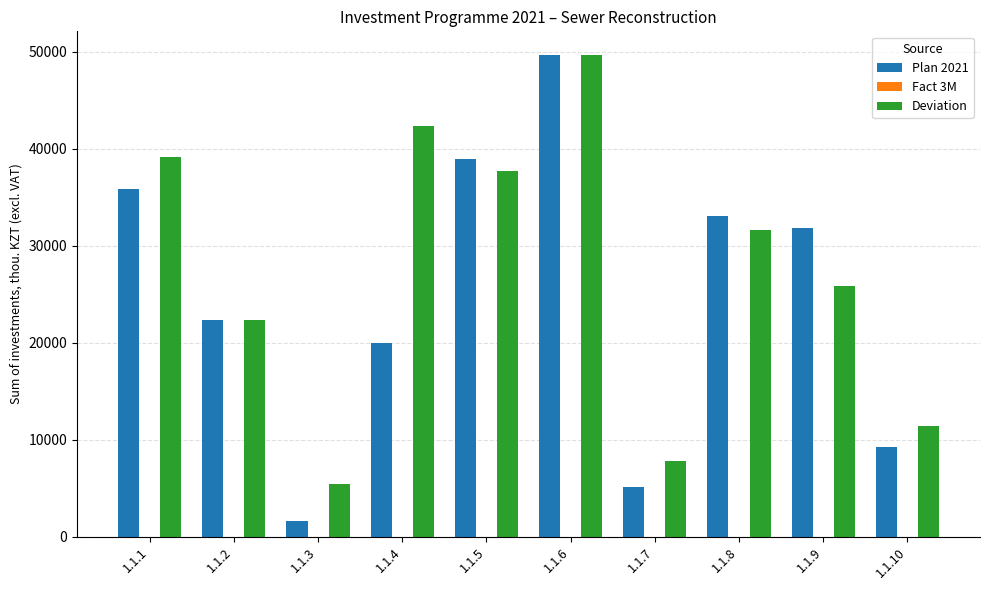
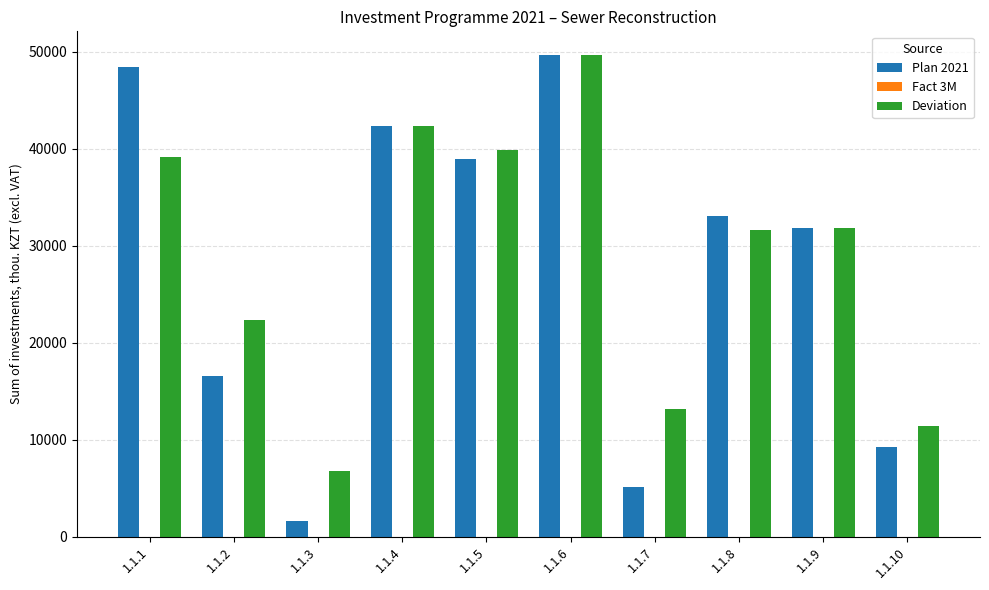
  {
    "Plan 2021": {
-     "1.1.1": 36000,
-     "1.1.2": 22000,
+     "1.1.1": 48000,
+     "1.1.2": 17000,
      "1.1.3": 2000,
-     "1.1.4": 20000,
+     "1.1.4": 42000,
      "1.1.5": 39000,
      "1.1.6": 50000,
      "1.1.7": 5000,
      "1.1.8": 33000,
      "1.1.9": 32000,
      "1.1.10": 9000
    },
    "Fact 3M": {
      "1.1.1": 0,
      "1.1.2": 0,
      "1.1.3": 0,
      "1.1.4": 0,
      "1.1.5": 0,
      "1.1.6": 0,
      "1.1.7": 0,
      "1.1.8": 0,
      "1.1.9": 0,
      "1.1.10": 0
    },
    "Deviation": {
      "1.1.1": 39000,
      "1.1.2": 22000,
-     "1.1.3": 5000,
+     "1.1.3": 7000,
      "1.1.4": 42000,
-     "1.1.5": 38000,
+     "1.1.5": 40000,
      "1.1.6": 50000,
-     "1.1.7": 8000,
+     "1.1.7": 13000,
      "1.1.8": 32000,
-     "1.1.9": 26000,
+     "1.1.9": 32000,
      "1.1.10": 11000
    }
  }
